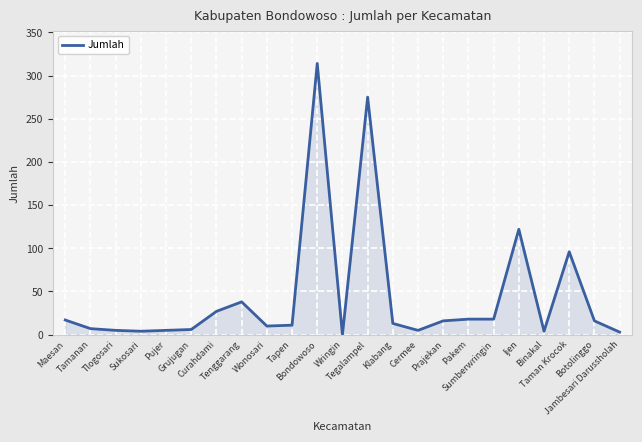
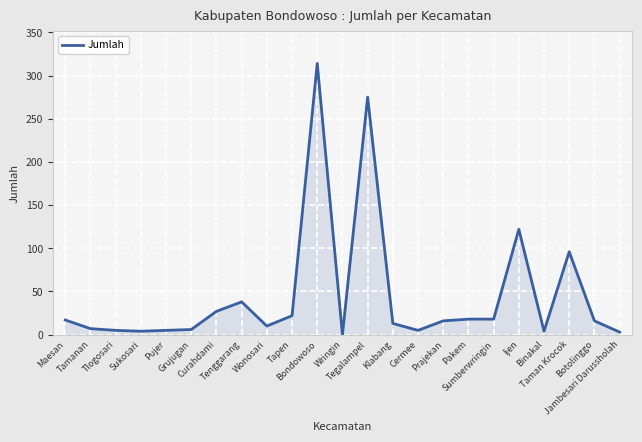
  {
    "Maesan": 20,
    "Tamanan": 10,
    "Tlogosari": 10,
    "Sukosari": 0,
    "Pujer": 10,
    "Grujugan": 10,
    "Curahdami": 30,
    "Tenggarang": 40,
    "Wonosari": 10,
-   "Tapen": 10,
+   "Tapen": 20,
    "Bondowoso": 310,
    "Wringin": 0,
    "Tegalampel": 280,
    "Klabang": 10,
    "Cermee": 10,
    "Prajekan": 20,
    "Pakem": 20,
    "Sumberwringin": 20,
    "Ijen": 120,
    "Binakal": 0,
    "Taman Krocok": 100,
    "Botolinggo": 20,
    "Jambesari Darussholah": 0
  }
